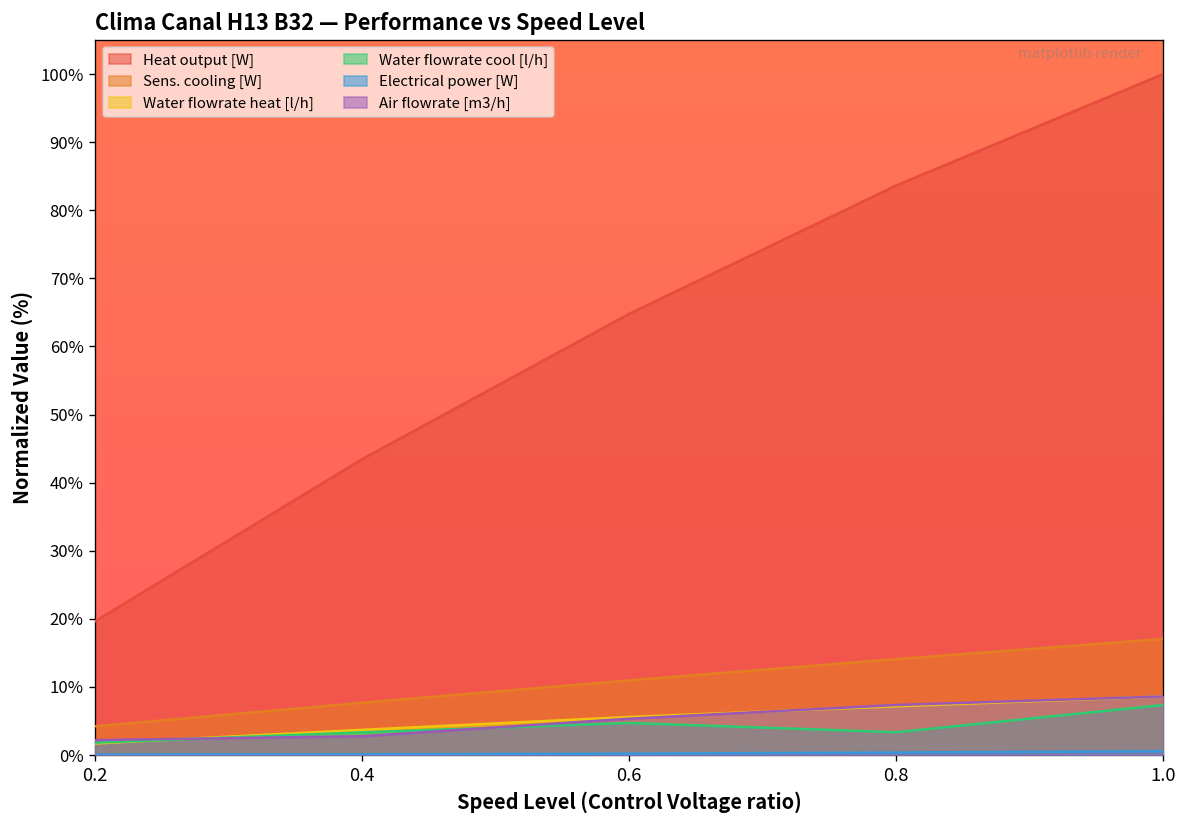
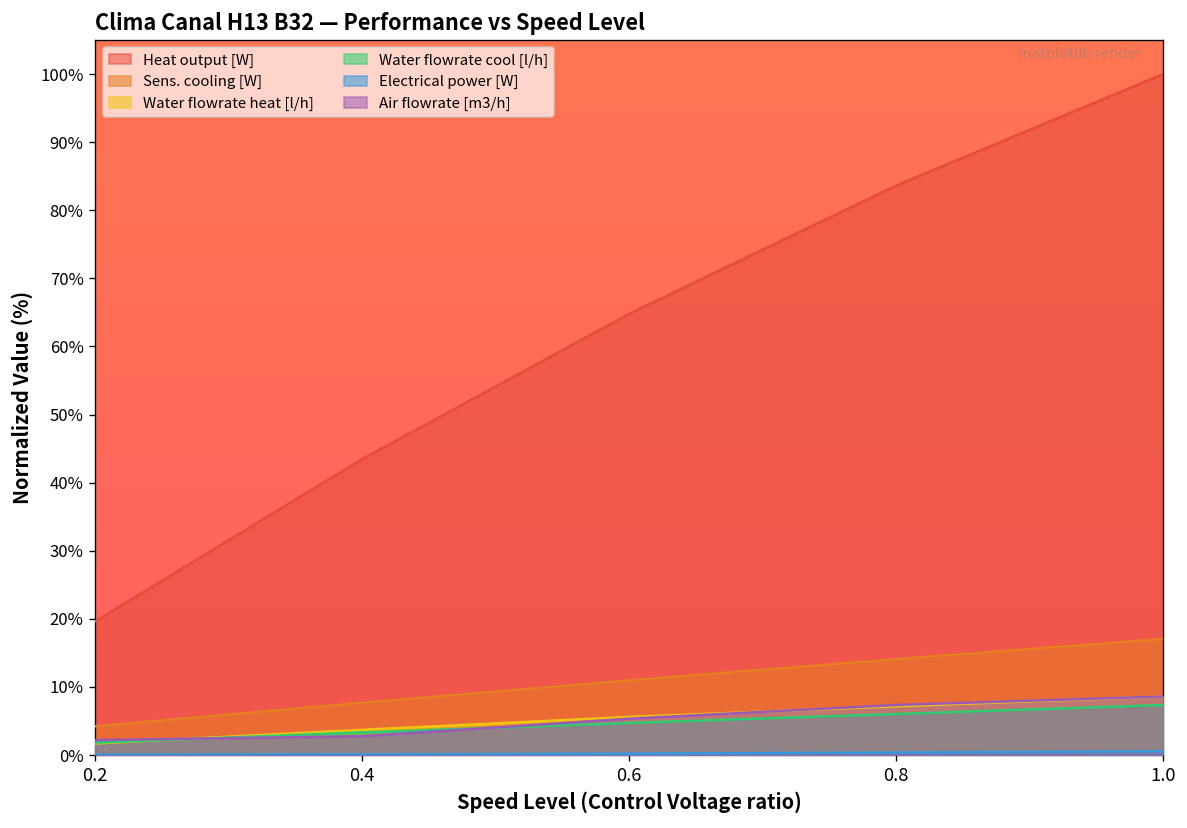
  {
    "Water flowrate cool [l/h]": {
      "0.6": "5%",
-     "0.8": "3%",
+     "0.8": "6%",
      "1.0": "7%"
    },
    "Electrical power [W]": {
      "0.2": "0%",
      "0.4": "0%",
      "0.6": "0%",
      "0.8": "0%",
      "1.0": "1%"
    },
    "Air flowrate [m3/h]": {
      "0.4": "3%"
    }
  }
